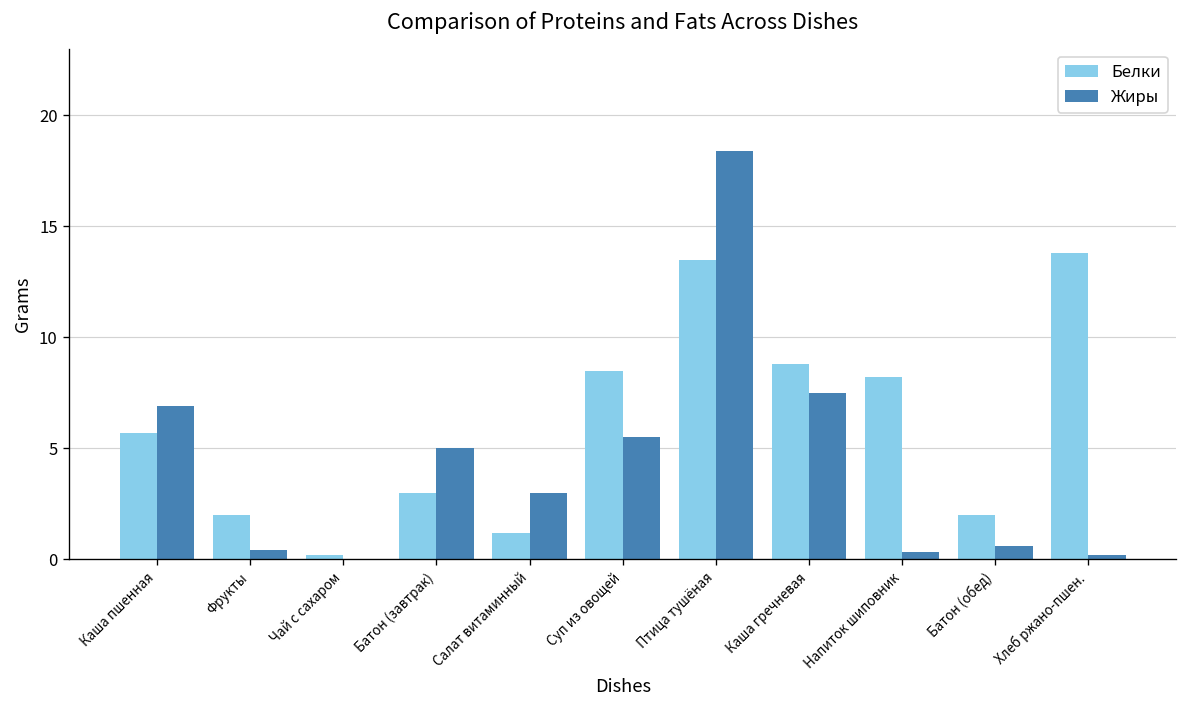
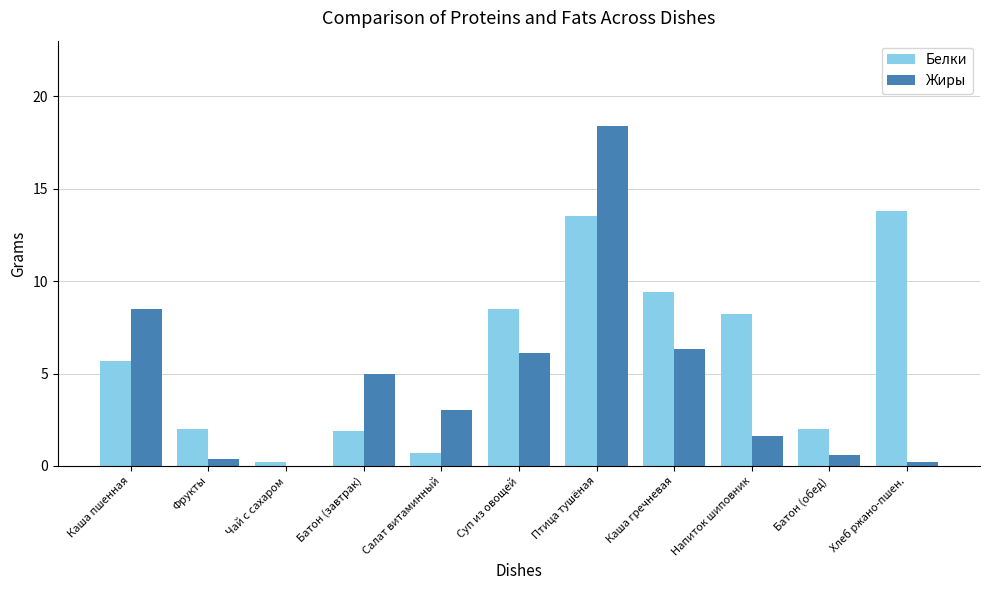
  {
    "Белки": {
      "Каша пшенная": 5.7,
      "Фрукты": 2.0,
      "Чай с сахаром": 0.2,
-     "Батон (завтрак)": 3.0,
-     "Салат витаминный": 1.2,
+     "Батон (завтрак)": 1.9,
+     "Салат витаминный": 0.7,
      "Суп из овощей": 8.5,
      "Птица тушёная": 13.5,
-     "Каша гречневая": 8.8,
+     "Каша гречневая": 9.4,
      "Напиток шиповник": 8.2,
      "Батон (обед)": 2.0,
      "Хлеб ржано-пшен.": 13.8
    },
    "Жиры": {
-     "Каша пшенная": 6.9,
+     "Каша пшенная": 8.5,
      "Фрукты": 0.4,
      "Чай с сахаром": 0.0,
      "Батон (завтрак)": 5.0,
      "Салат витаминный": 3.0,
-     "Суп из овощей": 5.5,
+     "Суп из овощей": 6.1,
      "Птица тушёная": 18.4,
-     "Каша гречневая": 7.5,
-     "Напиток шиповник": 0.3,
+     "Каша гречневая": 6.3,
+     "Напиток шиповник": 1.6,
      "Батон (обед)": 0.6,
      "Хлеб ржано-пшен.": 0.2
    }
  }
